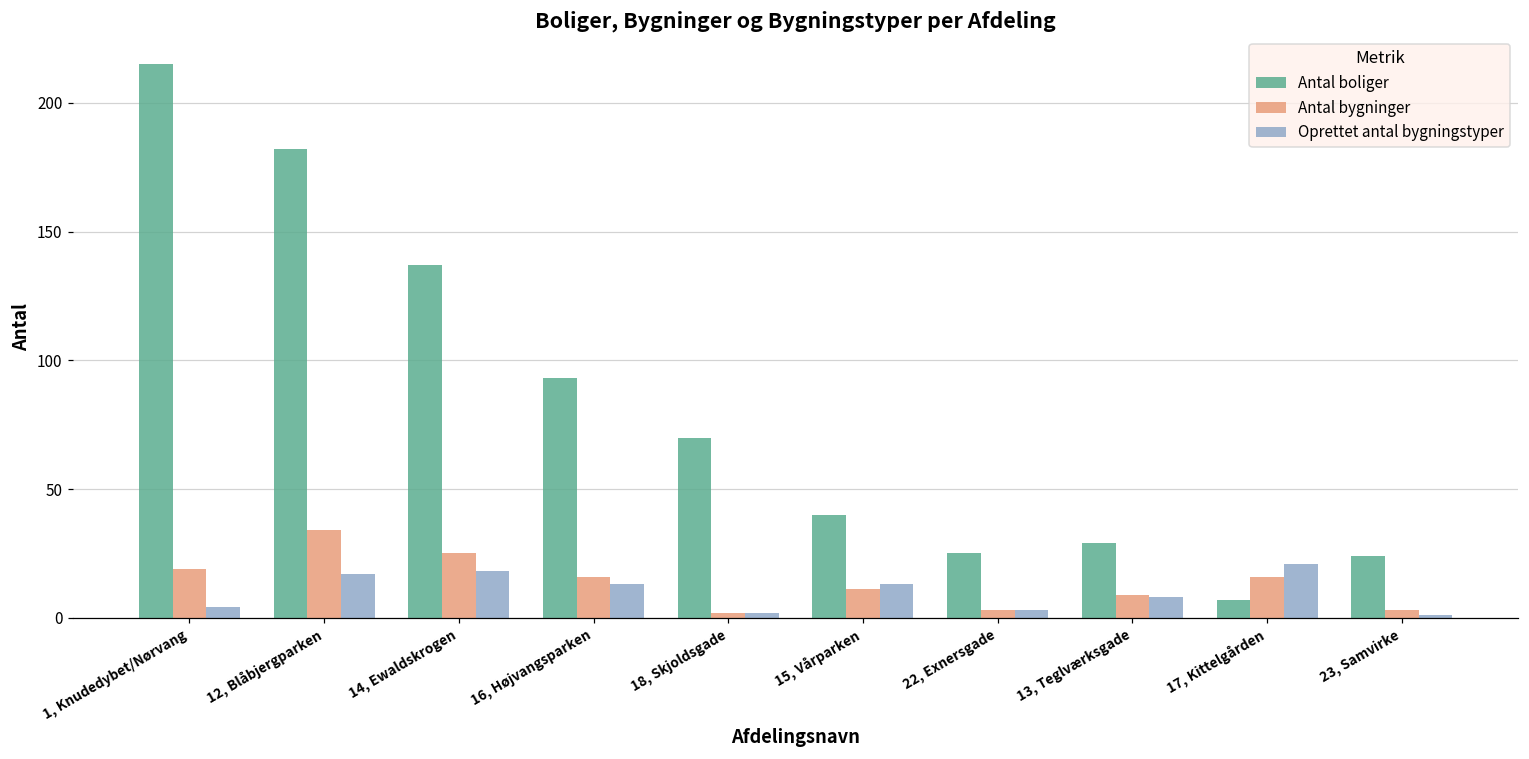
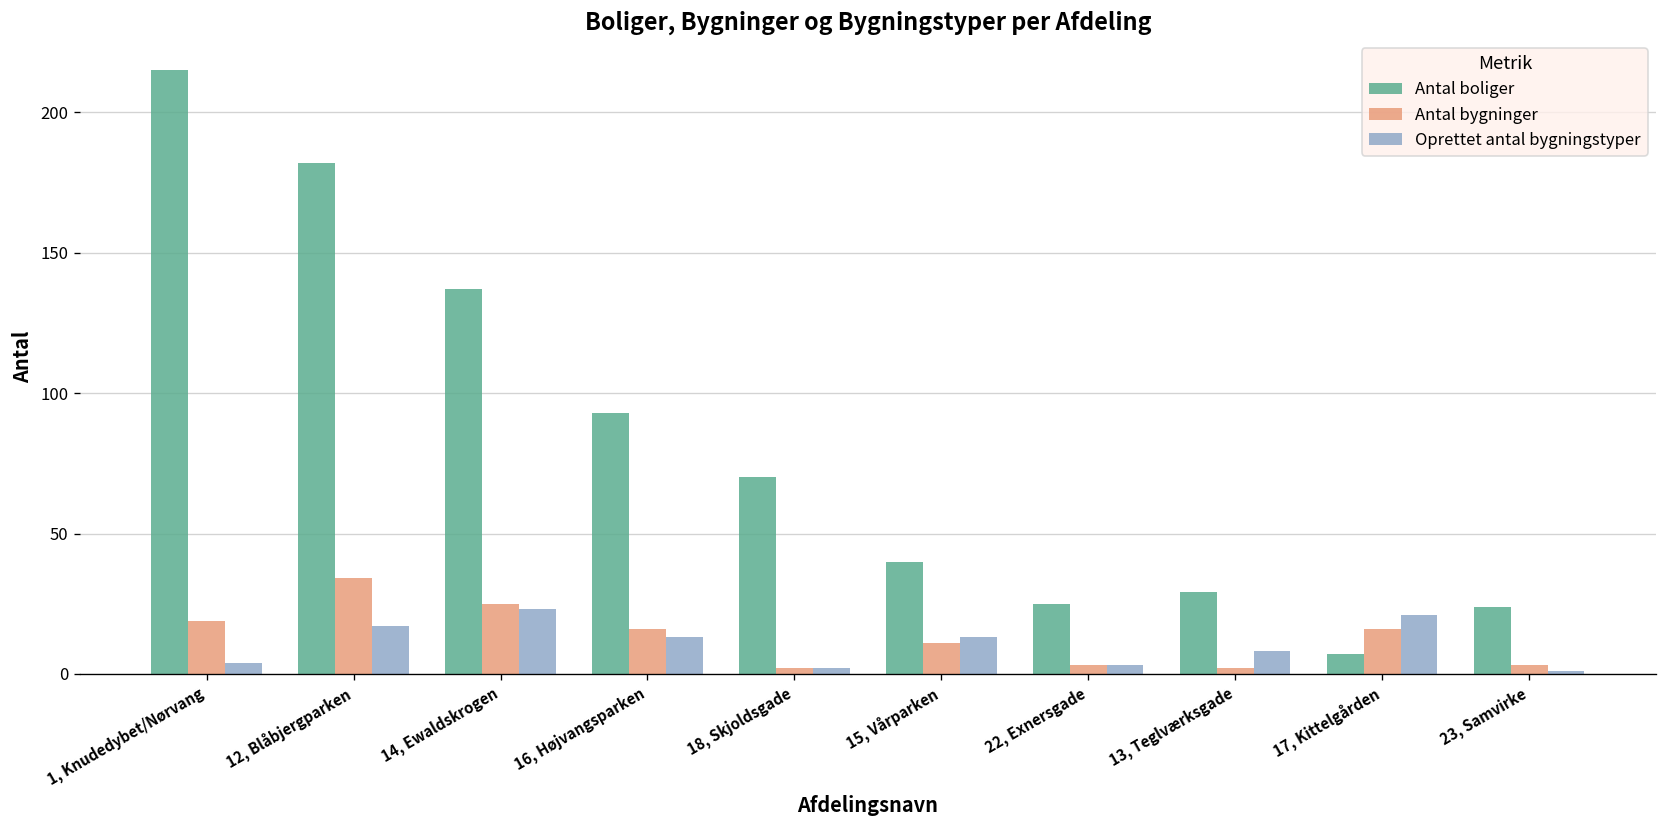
  {
    "Antal boliger": {
      "1, Knudedybet/Nørvang": 215,
      "12, Blåbjergparken": 182,
      "14, Ewaldskrogen": 137,
      "16, Højvangsparken": 93,
      "18, Skjoldsgade": 70,
      "15, Vårparken": 40,
      "22, Exnersgade": 25,
      "13, Teglværksgade": 29,
      "17, Kittelgården": 7,
      "23, Samvirke": 24
    },
    "Antal bygninger": {
      "1, Knudedybet/Nørvang": 19,
      "12, Blåbjergparken": 34,
      "14, Ewaldskrogen": 25,
      "16, Højvangsparken": 16,
      "18, Skjoldsgade": 2,
      "15, Vårparken": 11,
      "22, Exnersgade": 3,
-     "13, Teglværksgade": 9,
+     "13, Teglværksgade": 2,
      "17, Kittelgården": 16,
      "23, Samvirke": 3
    },
    "Oprettet antal bygningstyper": {
      "1, Knudedybet/Nørvang": 4,
      "12, Blåbjergparken": 17,
-     "14, Ewaldskrogen": 18,
+     "14, Ewaldskrogen": 23,
      "16, Højvangsparken": 13,
      "18, Skjoldsgade": 2,
      "15, Vårparken": 13,
      "22, Exnersgade": 3,
      "13, Teglværksgade": 8,
      "17, Kittelgården": 21
    }
  }
